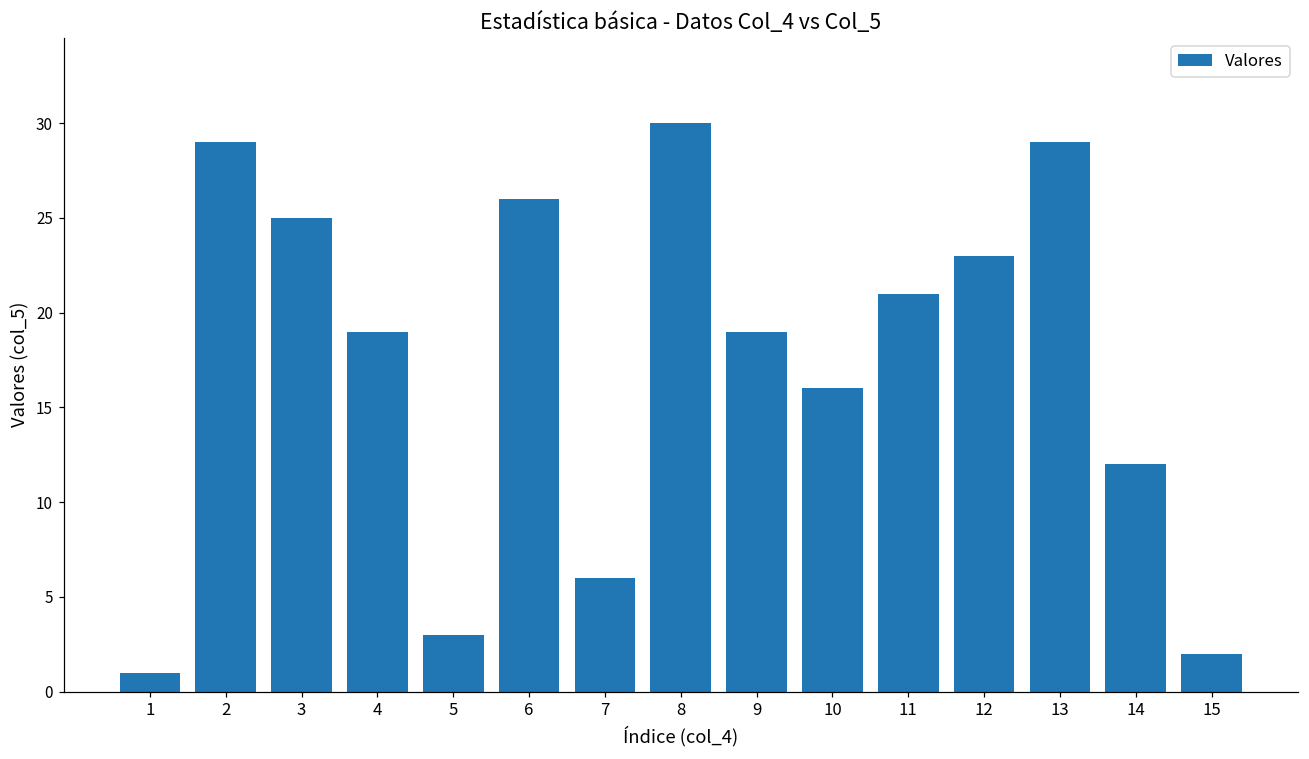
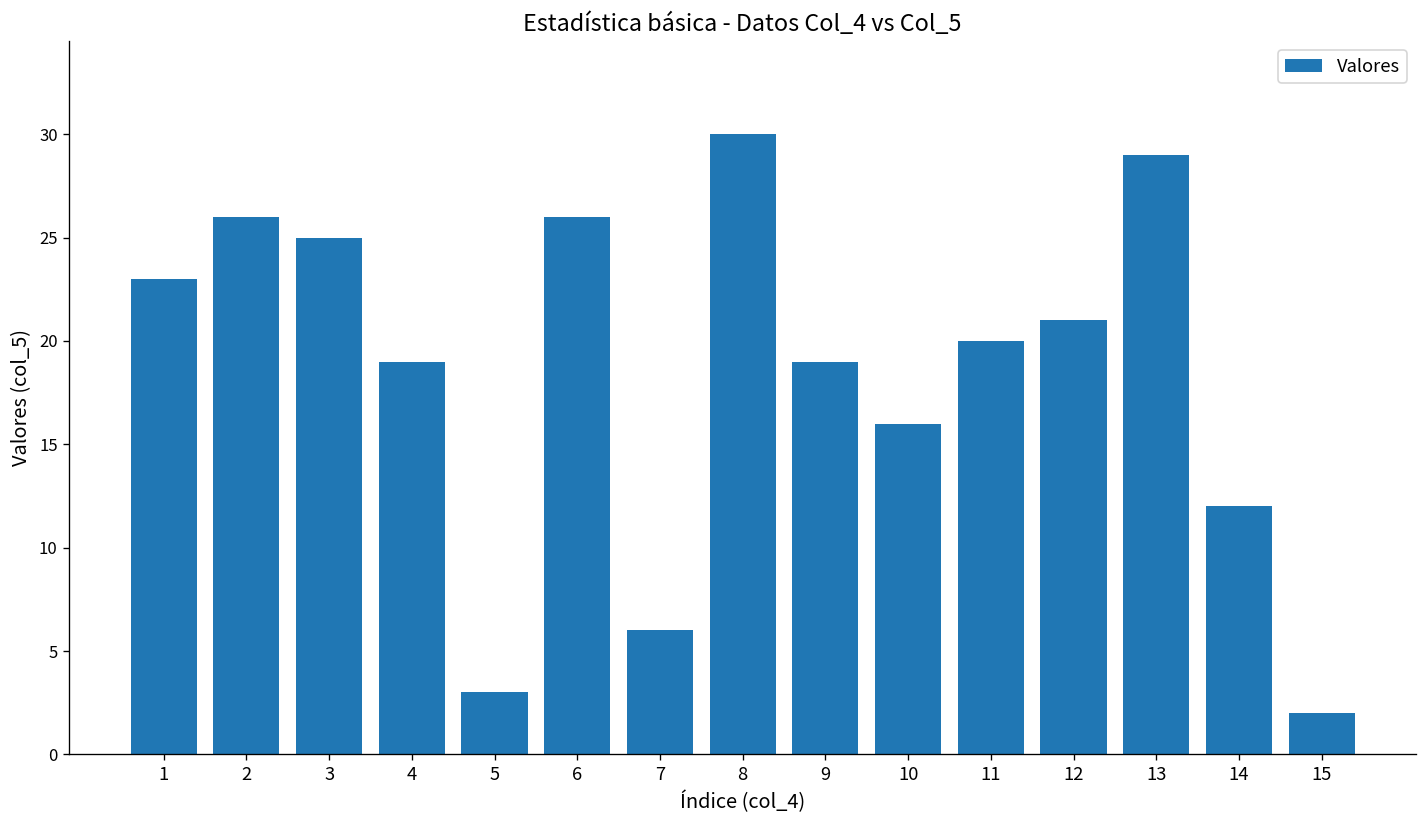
  {
-   "1": 1,
-   "2": 29,
+   "1": 23,
+   "2": 26,
    "3": 25,
    "4": 19,
    "5": 3,
    "6": 26,
    "7": 6,
    "8": 30,
    "9": 19,
    "10": 16,
-   "11": 21,
-   "12": 23,
+   "11": 20,
+   "12": 21,
    "13": 29,
    "14": 12,
    "15": 2
  }
